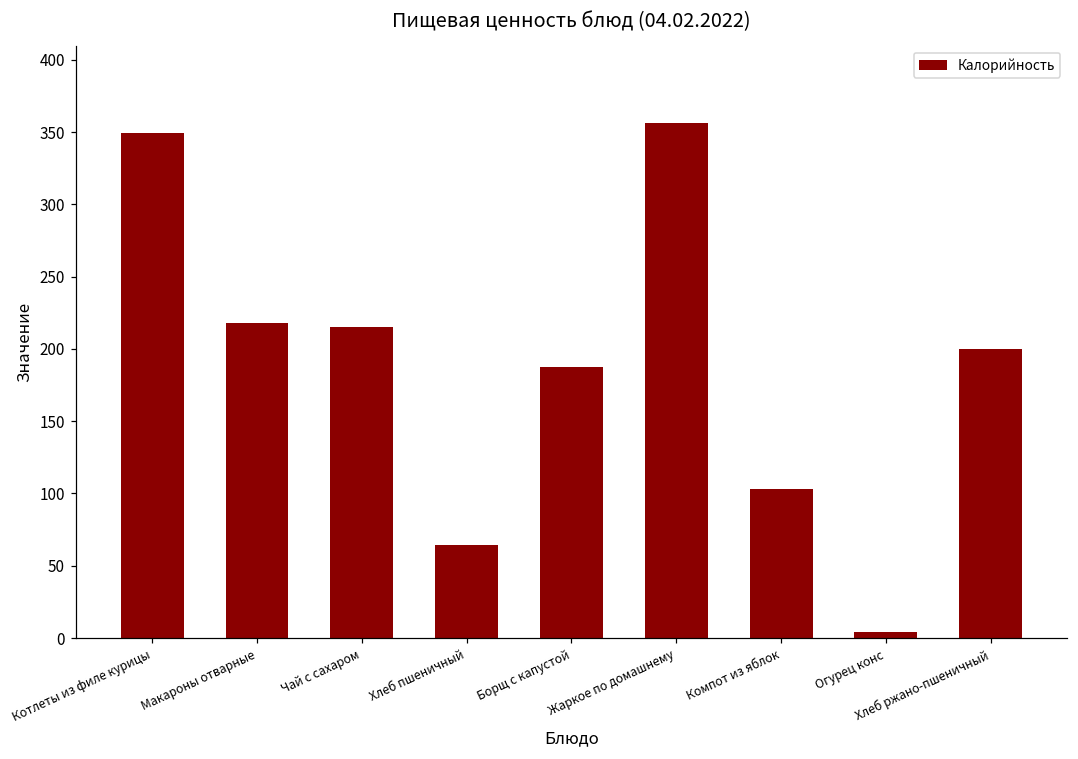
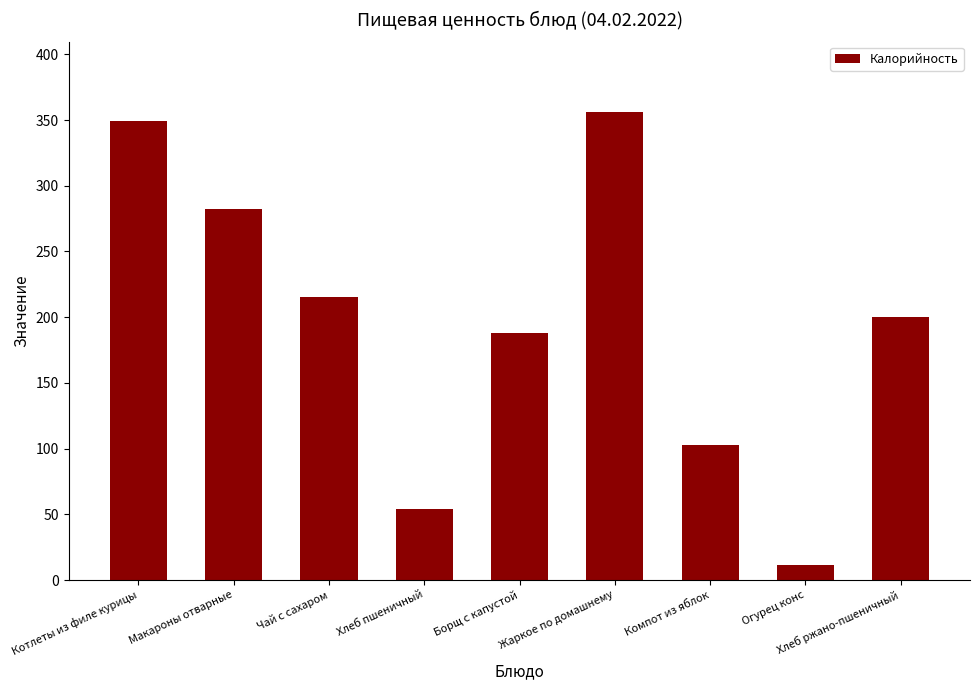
  {
    "Котлеты из филе курицы": 350,
-   "Макароны отварные": 218,
+   "Макароны отварные": 282,
    "Чай с сахаром": 215,
-   "Хлеб пшеничный": 64,
+   "Хлеб пшеничный": 54,
    "Борщ с капустой": 188,
    "Жаркое по домашнему": 356,
    "Компот из яблок": 103,
-   "Огурец конс": 4,
+   "Огурец конс": 11,
    "Хлеб ржано-пшеничный": 200
  }
